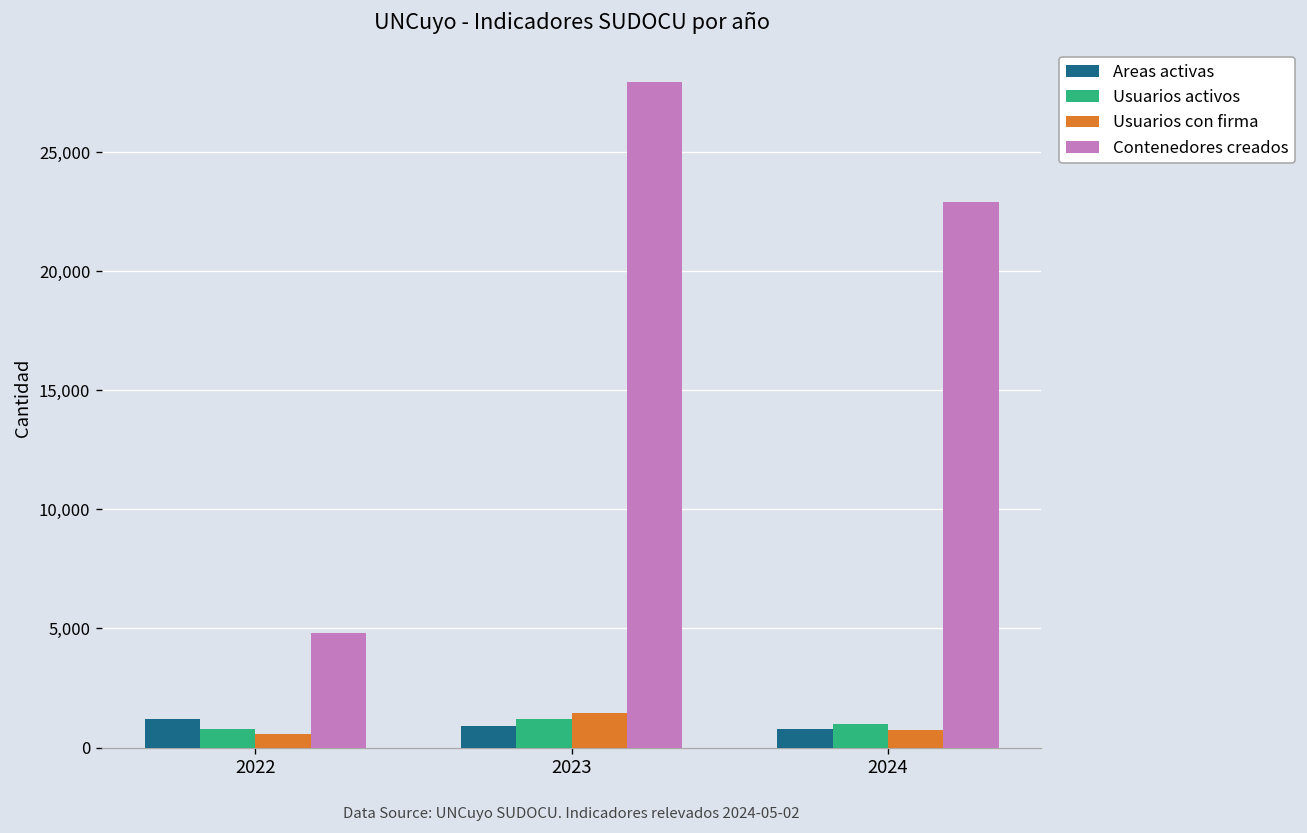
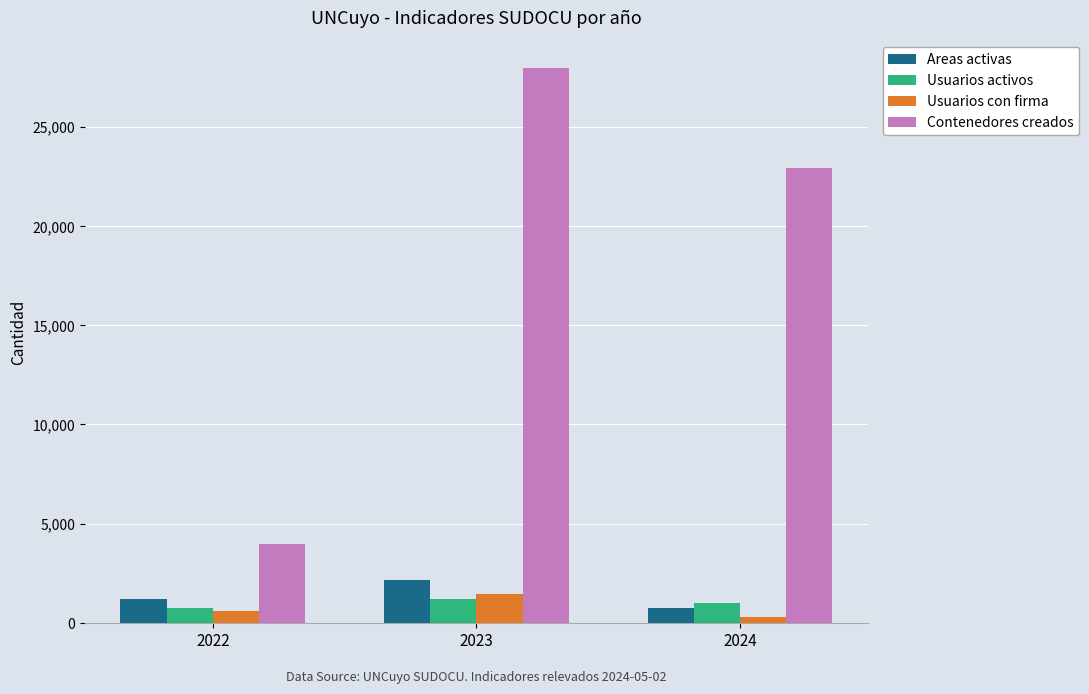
  {
    "Areas activas": {
      "2022": "1,200",
-     "2023": "900",
+     "2023": "2,200",
      "2024": "800"
    },
    "Usuarios activos": {
      "2022": "800",
      "2023": "1,200",
      "2024": "1,000"
    },
    "Usuarios con firma": {
      "2022": "600",
      "2023": "1,400",
-     "2024": "800"
+     "2024": "300"
    },
    "Contenedores creados": {
-     "2022": "4,800",
+     "2022": "4,000",
      "2023": "28,000",
      "2024": "22,900"
    }
  }
